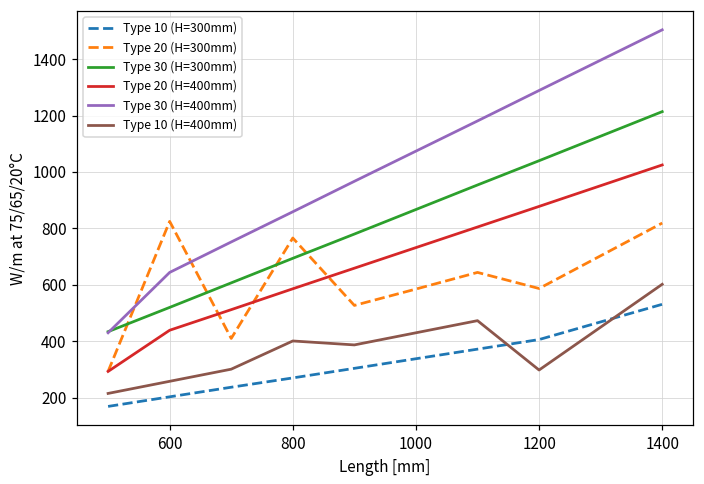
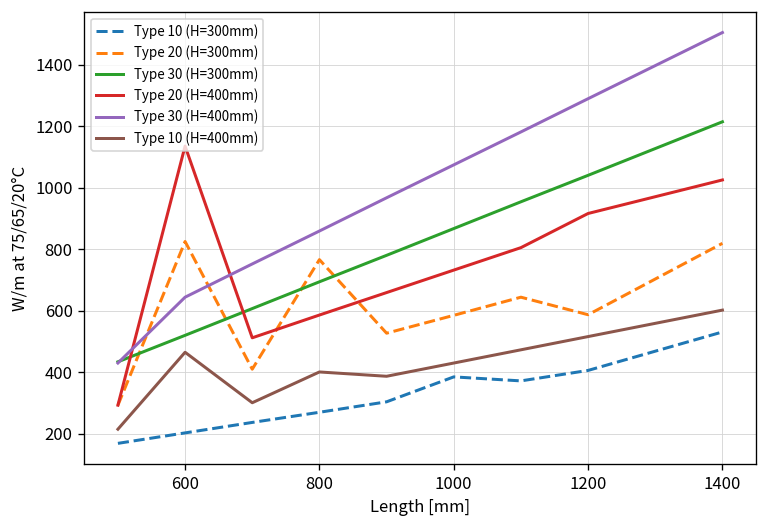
  {
    "Type 10 (H=300mm)": {
      "600": 200,
      "800": 270,
-     "1000": 340,
+     "1000": 390,
      "1200": 410,
      "1400": 530
    },
    "Type 20 (H=300mm)": {
      "600": 830,
      "800": 770,
      "1000": 590,
      "1200": 590,
      "1400": 820
    },
    "Type 30 (H=300mm)": {
      "600": 520,
      "800": 690,
      "1000": 870,
      "1200": 1040,
      "1400": 1210
    },
    "Type 20 (H=400mm)": {
-     "600": 440,
+     "600": 1140,
      "800": 590,
      "1000": 730,
-     "1200": 880,
+     "1200": 920,
      "1400": 1030
    },
    "Type 30 (H=400mm)": {
      "600": 640,
      "800": 860,
      "1000": 1070,
      "1200": 1290,
      "1400": 1500
    },
    "Type 10 (H=400mm)": {
-     "600": 260,
+     "600": 470,
      "800": 400,
      "1000": 430,
-     "1200": 300,
+     "1200": 520,
      "1400": 600
    }
  }
